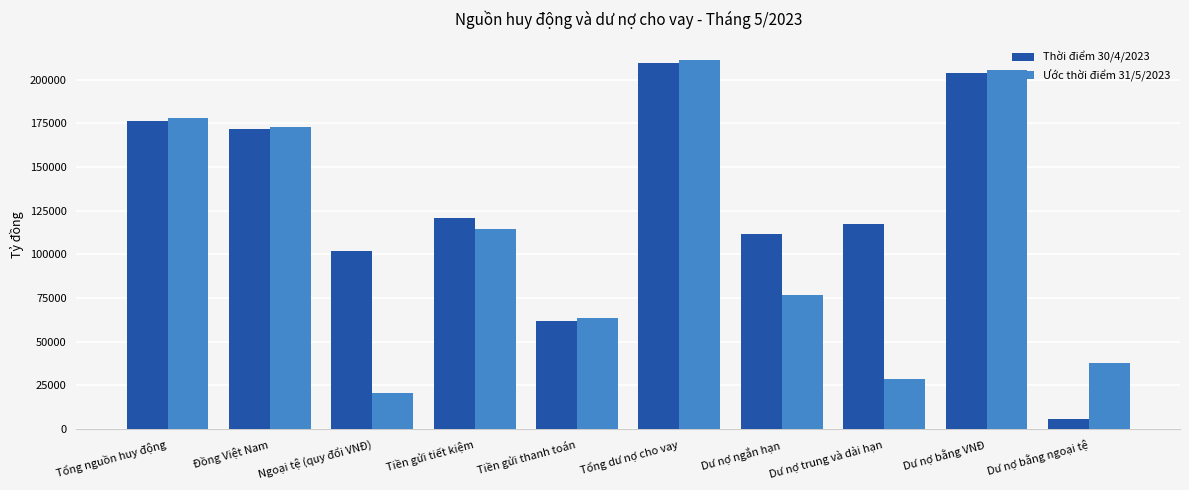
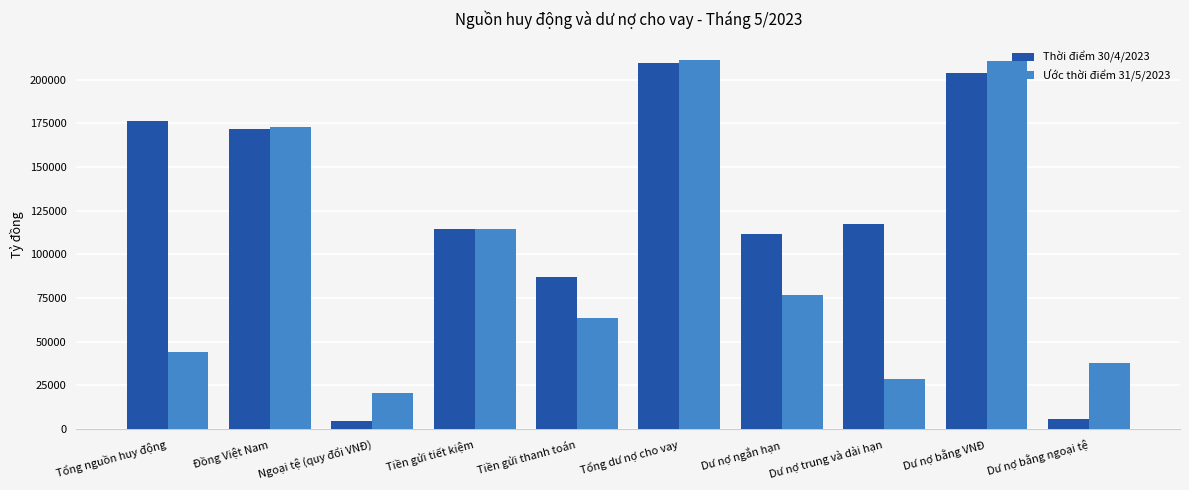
  {
    "Thời điểm 30/4/2023": {
      "Tổng nguồn huy động": 176000,
      "Đồng Việt Nam": 172000,
-     "Ngoại tệ (quy đổi VNĐ)": 102000,
-     "Tiền gửi tiết kiệm": 121000,
-     "Tiền gửi thanh toán": 62000,
+     "Ngoại tệ (quy đổi VNĐ)": 5000,
+     "Tiền gửi tiết kiệm": 115000,
+     "Tiền gửi thanh toán": 87000,
      "Tổng dư nợ cho vay": 209000,
      "Dư nợ ngắn hạn": 111000,
      "Dư nợ trung và dài hạn": 117000,
      "Dư nợ bằng VNĐ": 204000,
      "Dư nợ bằng ngoại tệ": 6000
    },
    "Ước thời điểm 31/5/2023": {
-     "Tổng nguồn huy động": 178000,
+     "Tổng nguồn huy động": 44000,
      "Đồng Việt Nam": 173000,
      "Ngoại tệ (quy đổi VNĐ)": 20000,
      "Tiền gửi tiết kiệm": 115000,
      "Tiền gửi thanh toán": 63000,
      "Tổng dư nợ cho vay": 212000,
      "Dư nợ ngắn hạn": 77000,
      "Dư nợ trung và dài hạn": 29000,
-     "Dư nợ bằng VNĐ": 206000,
+     "Dư nợ bằng VNĐ": 211000,
      "Dư nợ bằng ngoại tệ": 38000
    }
  }
